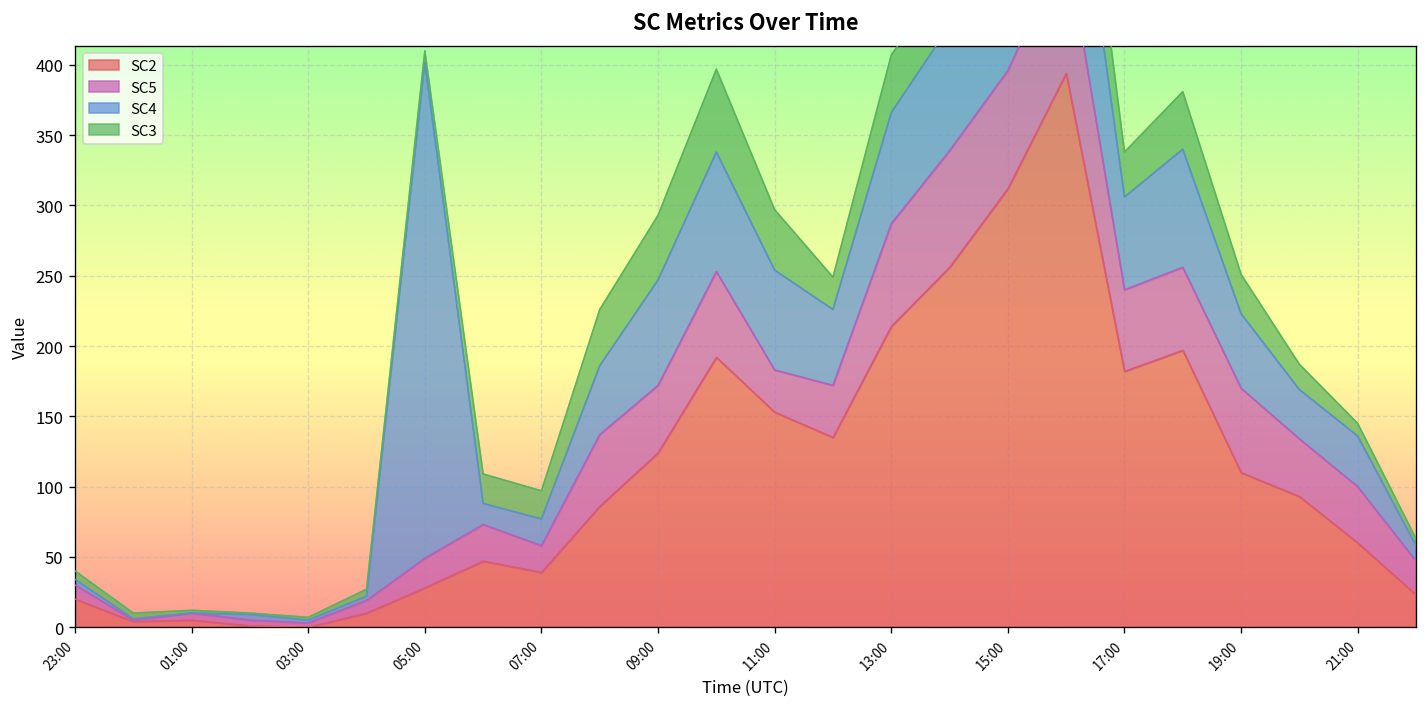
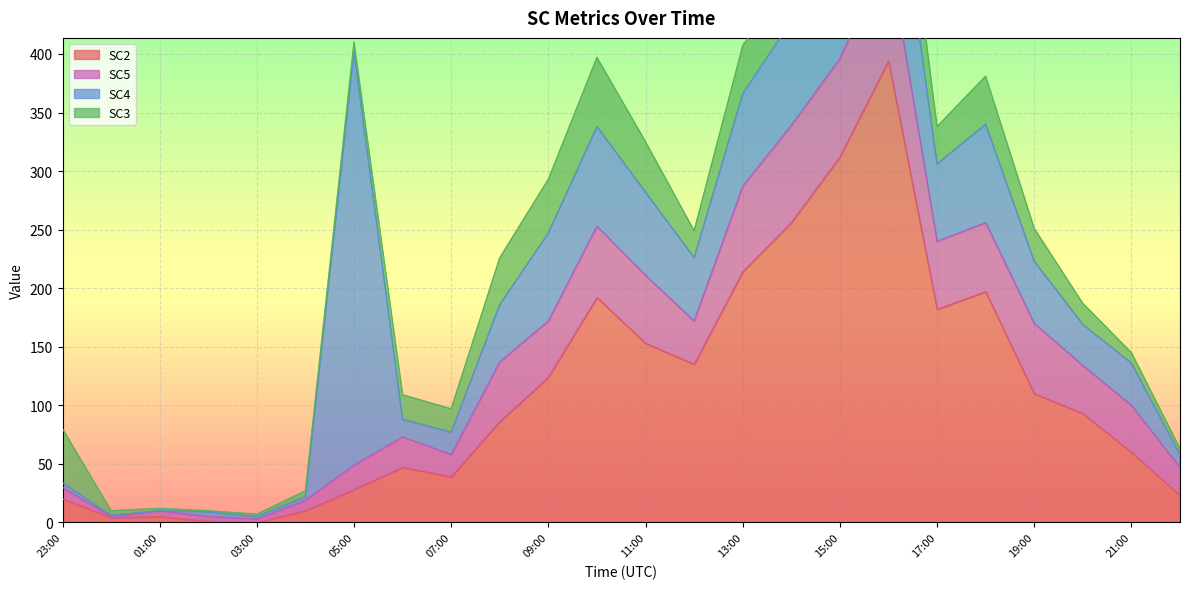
  {
    "SC2": {
      "23:00": 20,
      "01:00": 5,
      "03:00": 0,
      "05:00": 28,
      "07:00": 39,
      "09:00": 124,
      "11:00": 153,
      "13:00": 214,
      "15:00": 312,
      "17:00": 182,
      "19:00": 110,
      "21:00": 60
    },
    "SC5": {
      "23:00": 10,
      "05:00": 21,
      "07:00": 19,
      "09:00": 48,
-     "11:00": 30,
+     "11:00": 58,
      "13:00": 73,
      "15:00": 84,
      "17:00": 58,
      "19:00": 60,
      "21:00": 40
    },
    "SC4": {
      "23:00": 4,
      "05:00": 353,
      "07:00": 19,
      "09:00": 75,
      "11:00": 71,
      "13:00": 79,
      "17:00": 66,
      "19:00": 53,
      "21:00": 36
    },
    "SC3": {
-     "23:00": 6,
+     "23:00": 46,
      "05:00": 8,
      "07:00": 20,
      "09:00": 46,
      "11:00": 43,
      "13:00": 41,
      "17:00": 32,
      "19:00": 28,
      "21:00": 9
    }
  }
